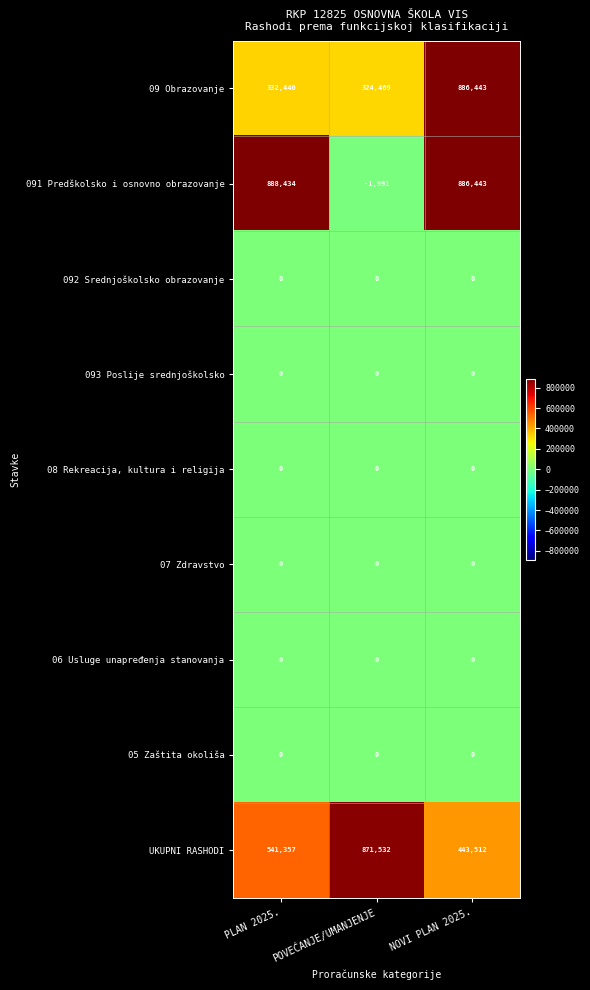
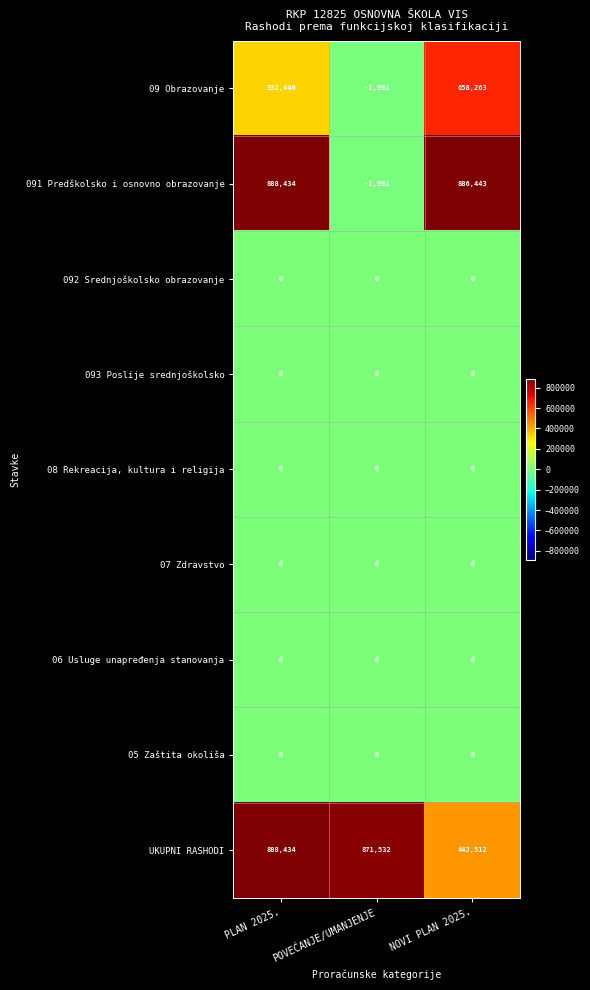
  {
    "09 Obrazovanje": {
      "PLAN 2025.": "332,440",
-     "POVEĆANJE/UMANJENJE": "324,469",
-     "NOVI PLAN 2025.": "886,443"
+     "POVEĆANJE/UMANJENJE": "-1,991",
+     "NOVI PLAN 2025.": "658,263"
    },
    "091 Predškolsko i osnovno obrazovanje": {
      "PLAN 2025.": "888,434",
      "POVEĆANJE/UMANJENJE": "-1,991",
      "NOVI PLAN 2025.": "886,443"
    },
    "092 Srednjoškolsko obrazovanje": {
      "PLAN 2025.": "0",
      "POVEĆANJE/UMANJENJE": "0",
      "NOVI PLAN 2025.": "0"
    },
    "093 Poslije srednjoškolsko": {
      "PLAN 2025.": "0",
      "POVEĆANJE/UMANJENJE": "0",
      "NOVI PLAN 2025.": "0"
    },
    "08 Rekreacija, kultura i religija": {
      "PLAN 2025.": "0",
      "POVEĆANJE/UMANJENJE": "0",
      "NOVI PLAN 2025.": "0"
    },
    "07 Zdravstvo": {
      "PLAN 2025.": "0",
      "POVEĆANJE/UMANJENJE": "0",
      "NOVI PLAN 2025.": "0"
    },
    "06 Usluge unapređenja stanovanja": {
      "PLAN 2025.": "0",
      "POVEĆANJE/UMANJENJE": "0",
      "NOVI PLAN 2025.": "0"
    },
    "05 Zaštita okoliša": {
      "PLAN 2025.": "0",
      "POVEĆANJE/UMANJENJE": "0",
      "NOVI PLAN 2025.": "0"
    },
    "UKUPNI RASHODI": {
-     "PLAN 2025.": "541,357",
+     "PLAN 2025.": "888,434",
      "POVEĆANJE/UMANJENJE": "871,532",
      "NOVI PLAN 2025.": "443,512"
    }
  }
